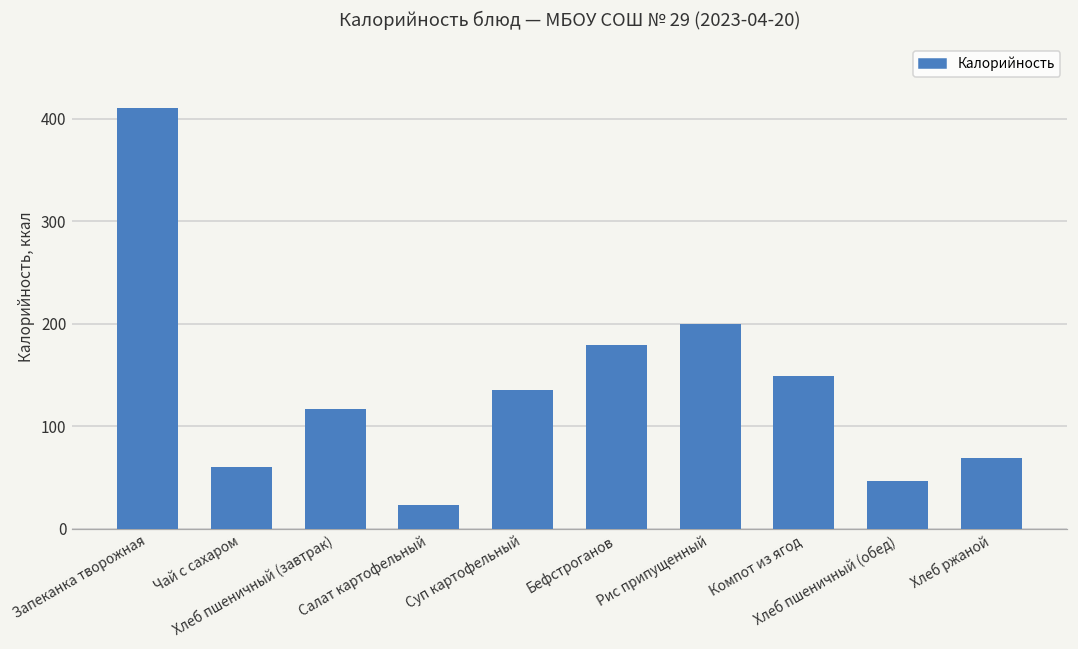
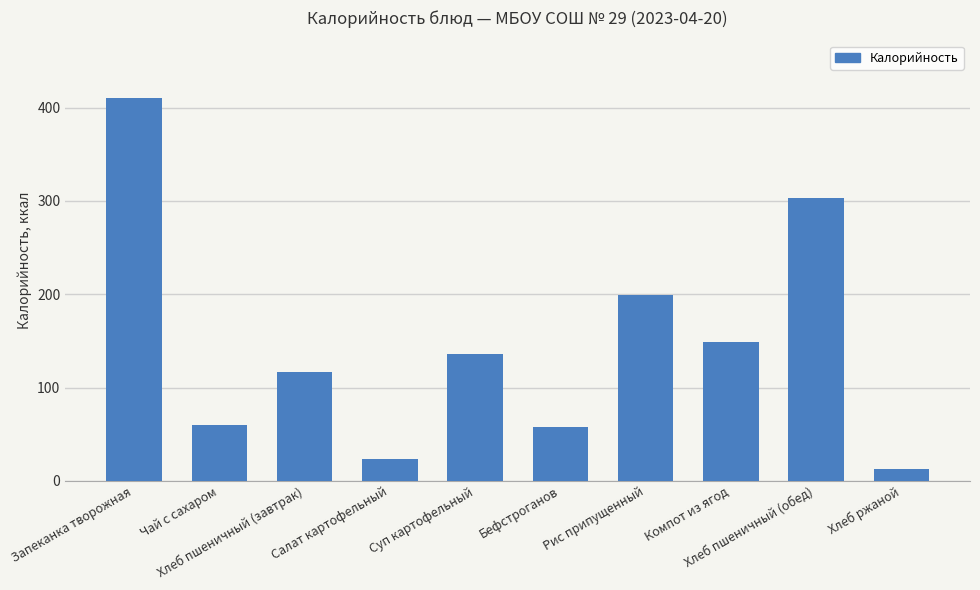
  {
    "Запеканка творожная": 410,
    "Чай с сахаром": 60,
    "Хлеб пшеничный (завтрак)": 120,
    "Салат картофельный": 20,
    "Суп картофельный": 140,
-   "Бефстроганов": 180,
+   "Бефстроганов": 60,
    "Рис припущенный": 200,
    "Компот из ягод": 150,
-   "Хлеб пшеничный (обед)": 50,
-   "Хлеб ржаной": 70
+   "Хлеб пшеничный (обед)": 300,
+   "Хлеб ржаной": 10
  }
